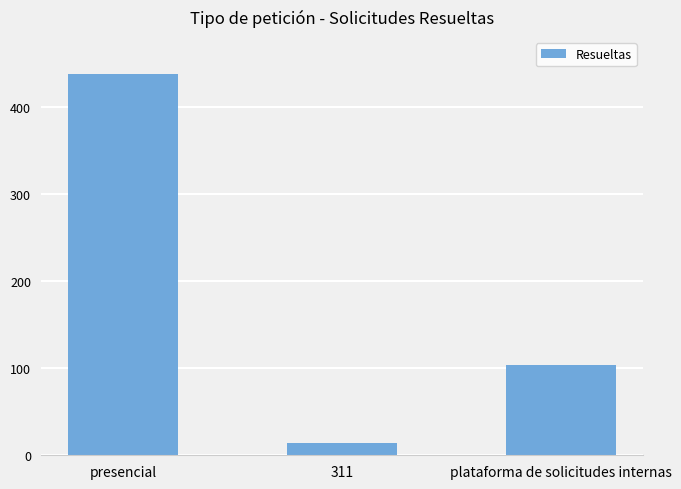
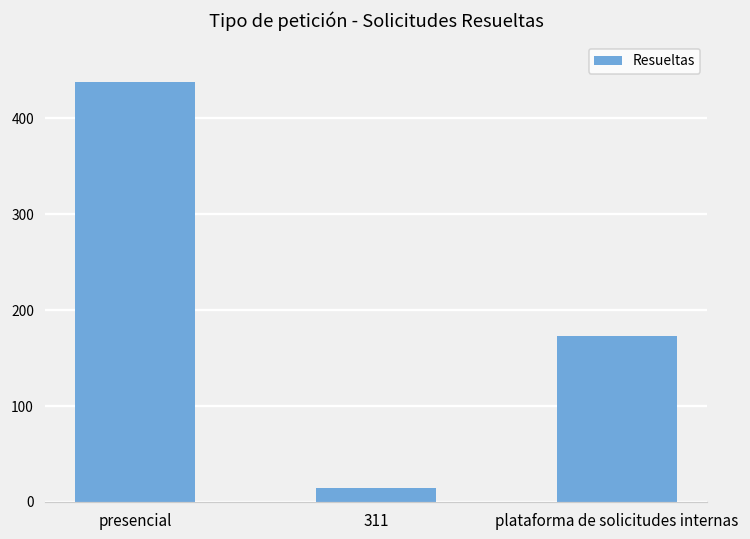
  {
    "presencial": 440,
    "311": 10,
-   "plataforma de solicitudes internas": 100
+   "plataforma de solicitudes internas": 170
  }
